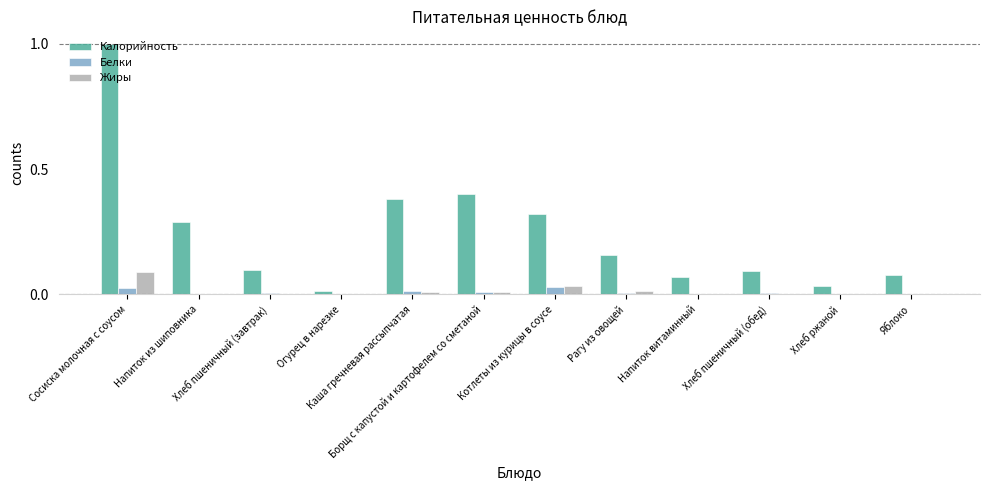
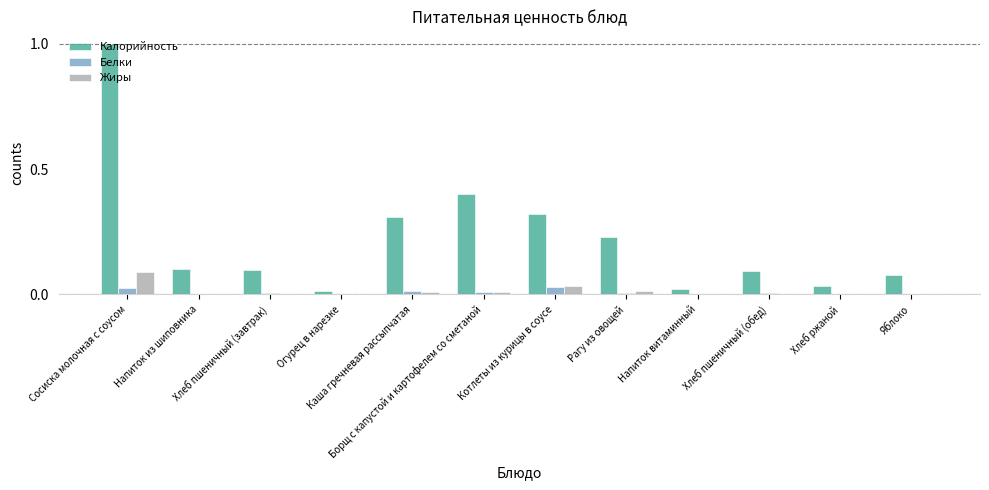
  {
    "Калорийность": {
      "Сосиска молочная с соусом": 1.00,
-     "Напиток из шиповника": 0.29,
+     "Напиток из шиповника": 0.10,
      "Хлеб пшеничный (завтрак)": 0.10,
      "Огурец в нарезке": 0.01,
-     "Каша гречневая рассыпчатая": 0.38,
+     "Каша гречневая рассыпчатая": 0.31,
      "Борщ с капустой и картофелем со сметаной": 0.40,
      "Котлеты из курицы в соусе": 0.32,
-     "Рагу из овощей": 0.16,
-     "Напиток витаминный": 0.07,
+     "Рагу из овощей": 0.23,
+     "Напиток витаминный": 0.02,
      "Хлеб пшеничный (обед)": 0.10,
      "Хлеб ржаной": 0.03,
      "Яблоко": 0.08
    }
  }
